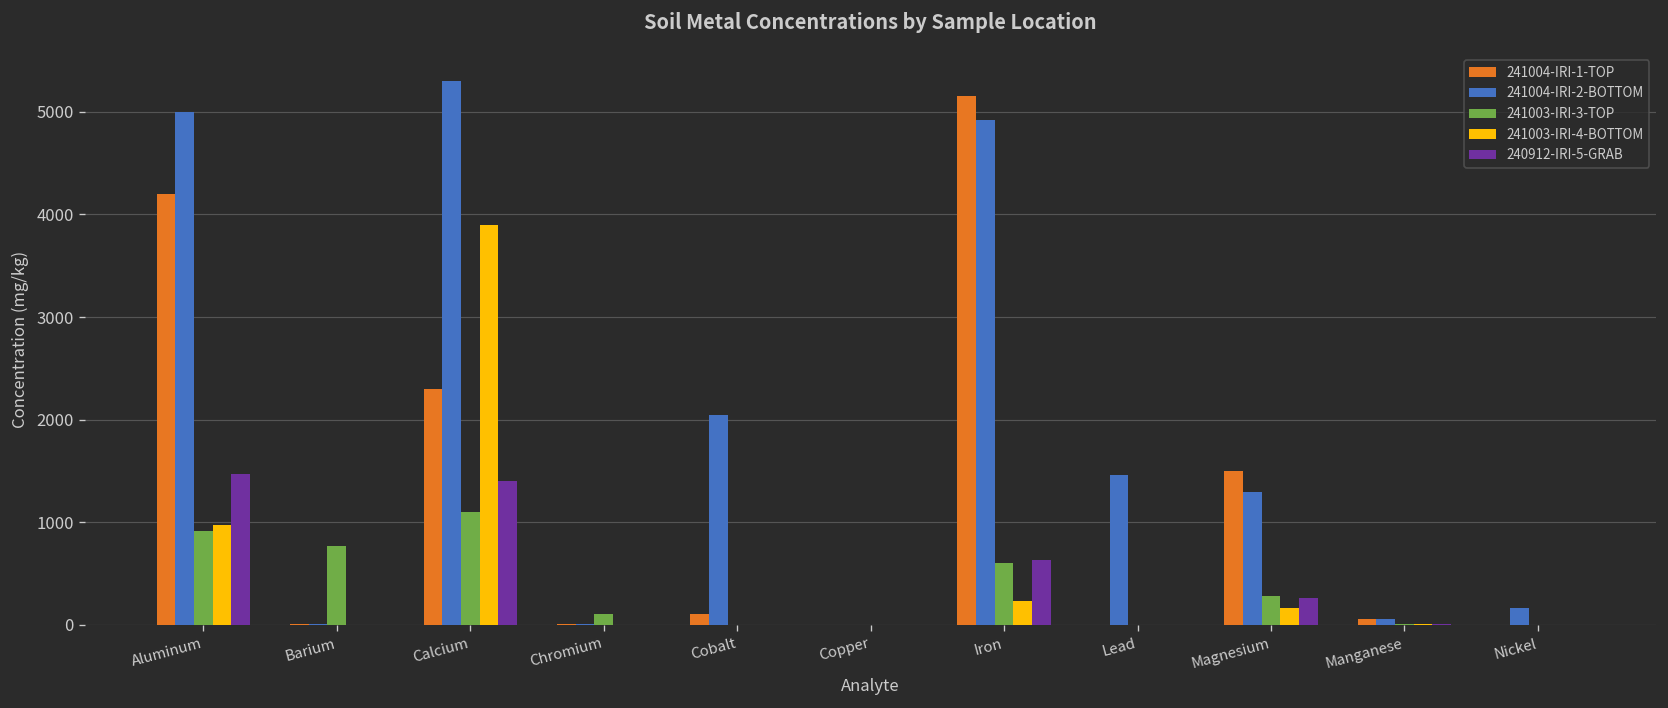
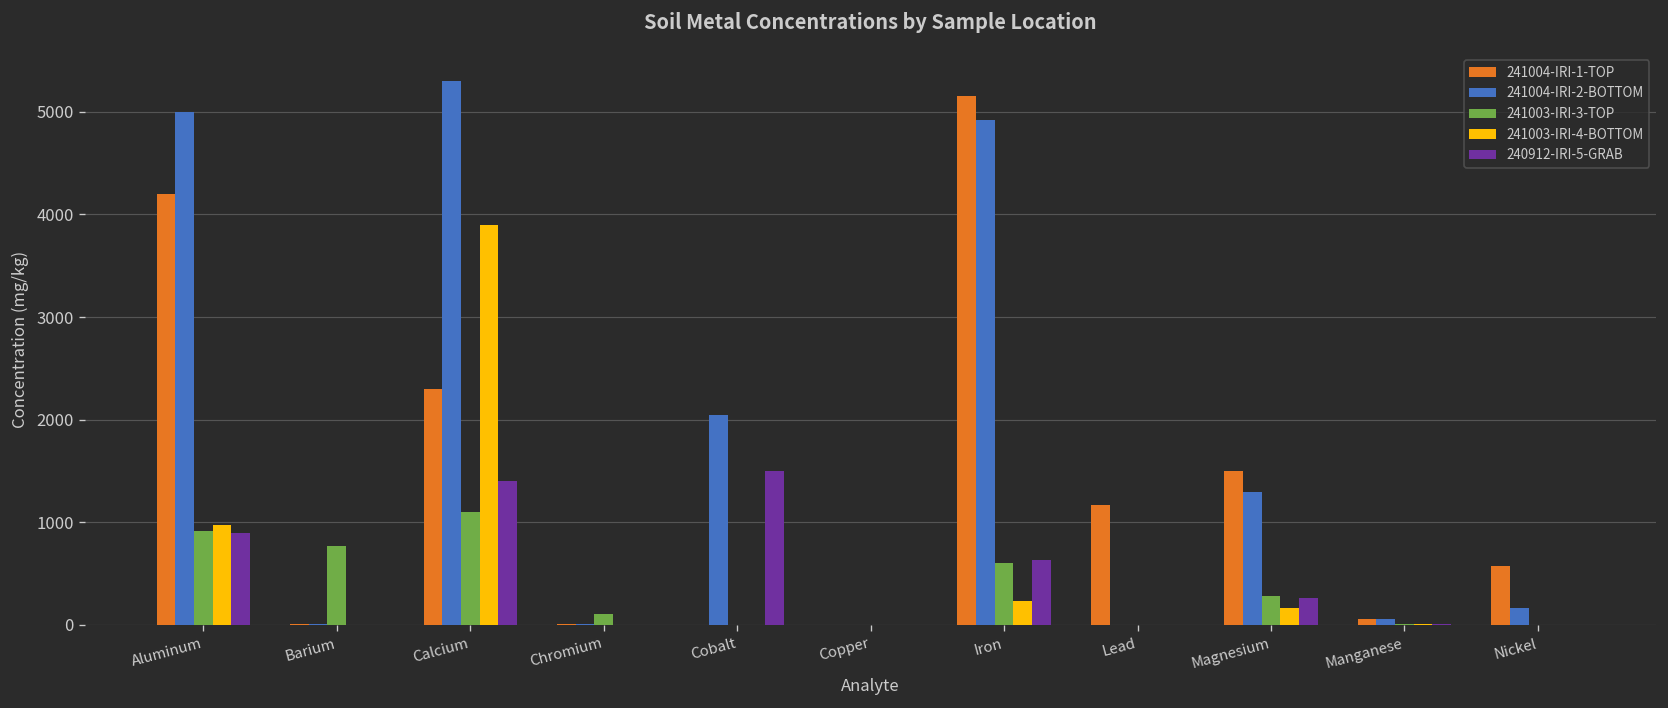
  {
    "241004-IRI-1-TOP": {
      "Aluminum": 4200,
      "Calcium": 2300,
-     "Cobalt": 100,
+     "Cobalt": 0,
      "Iron": 5200,
-     "Lead": 0,
+     "Lead": 1200,
      "Magnesium": 1500,
      "Manganese": 100,
-     "Nickel": 0
+     "Nickel": 600
    },
    "241004-IRI-2-BOTTOM": {
      "Aluminum": 5000,
      "Calcium": 5300,
      "Cobalt": 2000,
      "Iron": 4900,
-     "Lead": 1500,
+     "Lead": 0,
      "Magnesium": 1300,
      "Manganese": 100,
      "Nickel": 200
    },
    "241003-IRI-3-TOP": {
      "Aluminum": 900,
      "Barium": 800,
      "Calcium": 1100,
      "Chromium": 100,
      "Copper": 0,
      "Iron": 600,
      "Magnesium": 300
    },
    "241003-IRI-4-BOTTOM": {
      "Aluminum": 1000,
      "Calcium": 3900,
      "Copper": 0,
      "Iron": 200,
      "Magnesium": 200
    },
    "240912-IRI-5-GRAB": {
-     "Aluminum": 1500,
+     "Aluminum": 900,
      "Calcium": 1400,
-     "Cobalt": 0,
+     "Cobalt": 1500,
      "Copper": 0,
      "Iron": 600,
      "Magnesium": 300
    }
  }
